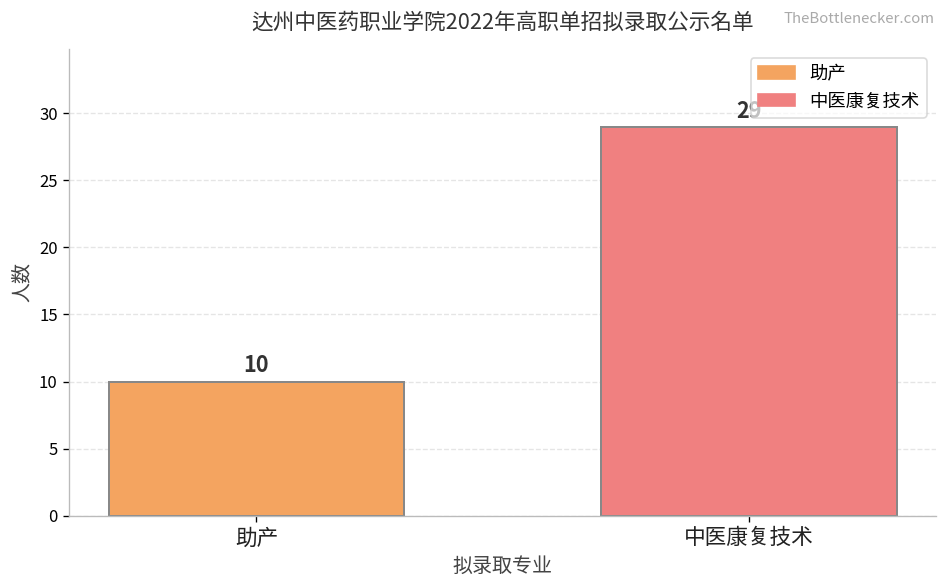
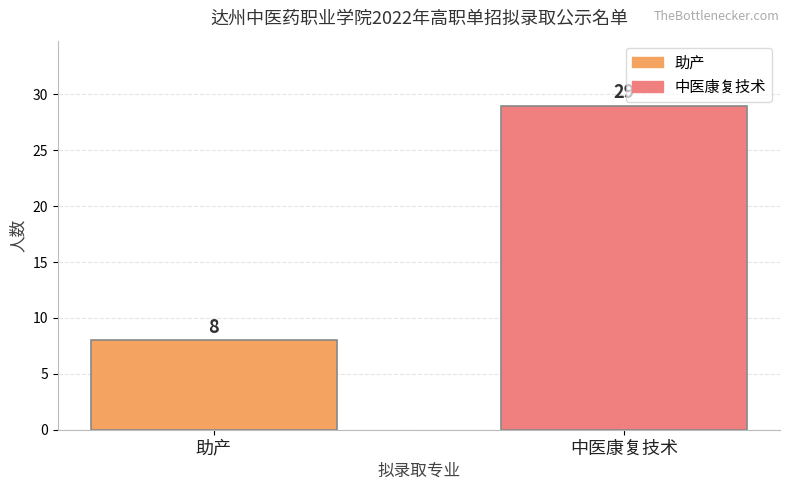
  {
-   "助产": 10
+   "助产": 8
  }
